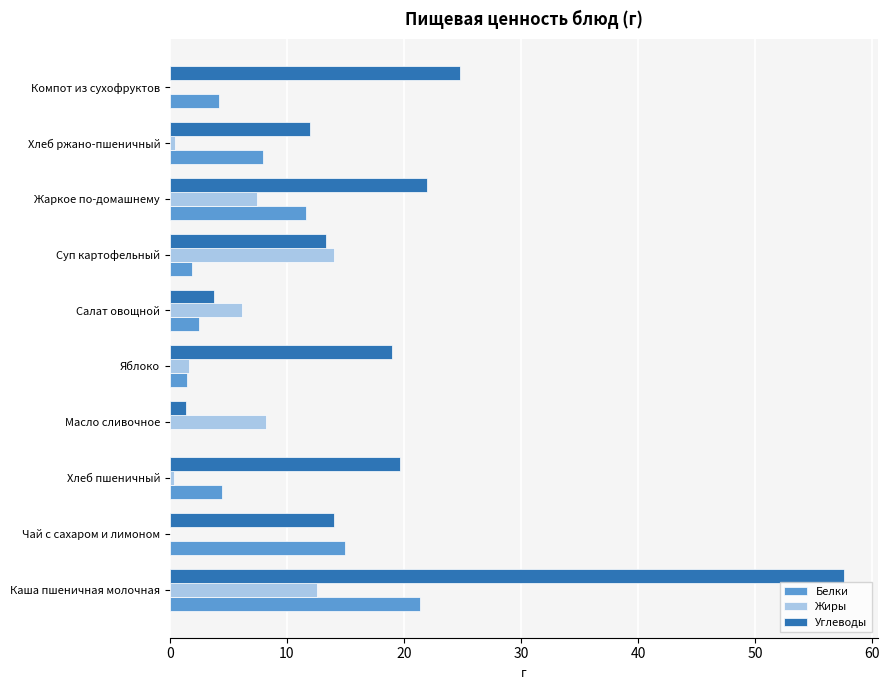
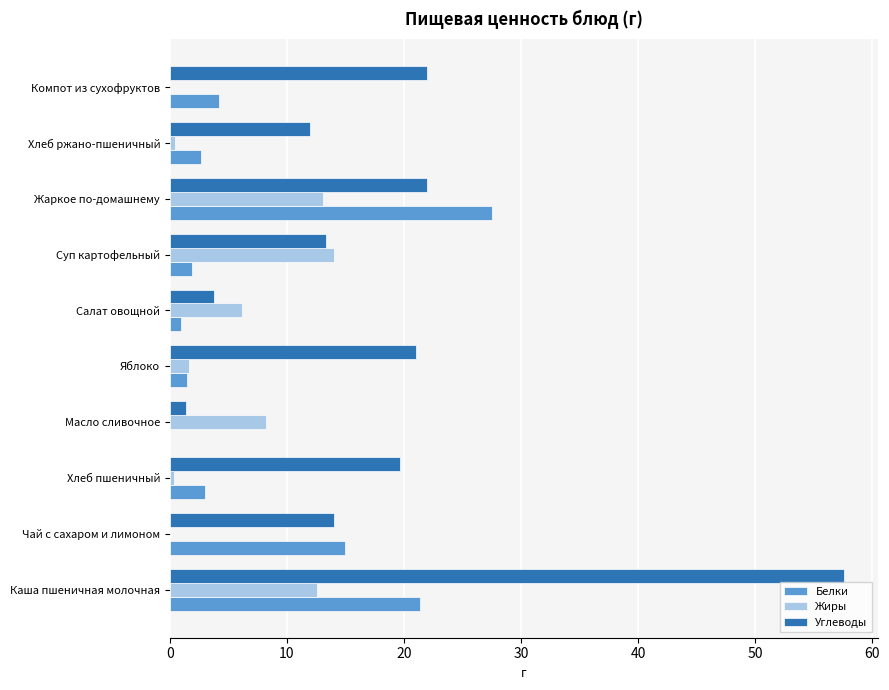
  {
    "Белки": {
      "Компот из сухофруктов": 4.2,
-     "Хлеб ржано-пшеничный": 7.9,
-     "Жаркое по-домашнему": 11.6,
+     "Хлеб ржано-пшеничный": 2.6,
+     "Жаркое по-домашнему": 27.5,
      "Суп картофельный": 1.9,
-     "Салат овощной": 2.5,
+     "Салат овощной": 1.0,
      "Яблоко": 1.5,
      "Масло сливочное": 0.0,
-     "Хлеб пшеничный": 4.4,
+     "Хлеб пшеничный": 3.0,
      "Чай с сахаром и лимоном": 15.0,
      "Каша пшеничная молочная": 21.4
    },
    "Жиры": {
      "Компот из сухофруктов": 0.0,
      "Хлеб ржано-пшеничный": 0.5,
-     "Жаркое по-домашнему": 7.5,
+     "Жаркое по-домашнему": 13.1,
      "Суп картофельный": 14.0,
      "Салат овощной": 6.2,
      "Яблоко": 1.6,
      "Масло сливочное": 8.2,
      "Хлеб пшеничный": 0.3,
      "Чай с сахаром и лимоном": 0.0,
      "Каша пшеничная молочная": 12.6
    },
    "Углеводы": {
-     "Компот из сухофруктов": 24.8,
+     "Компот из сухофруктов": 22.0,
      "Хлеб ржано-пшеничный": 12.0,
      "Жаркое по-домашнему": 22.0,
      "Суп картофельный": 13.3,
      "Салат овощной": 3.7,
-     "Яблоко": 19,
+     "Яблоко": 21,
      "Масло сливочное": 1.4,
      "Хлеб пшеничный": 19.7,
      "Чай с сахаром и лимоном": 14.0,
      "Каша пшеничная молочная": 57.6
    }
  }
